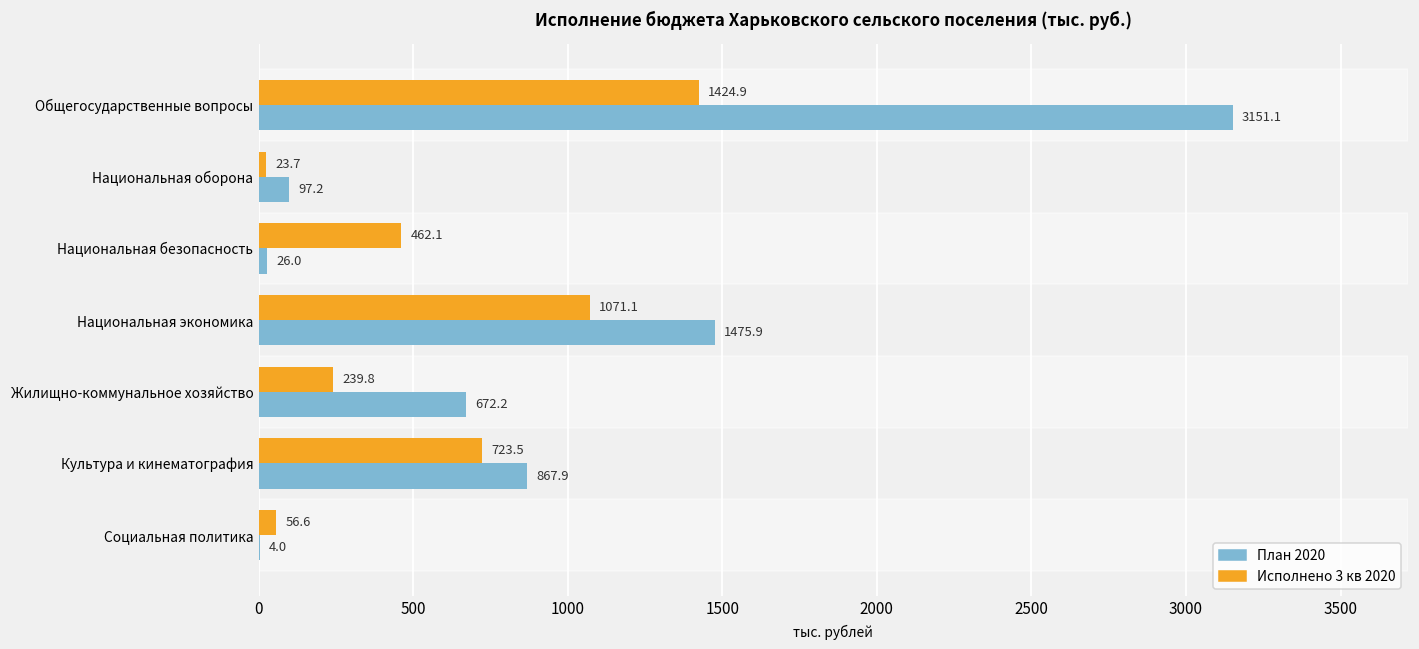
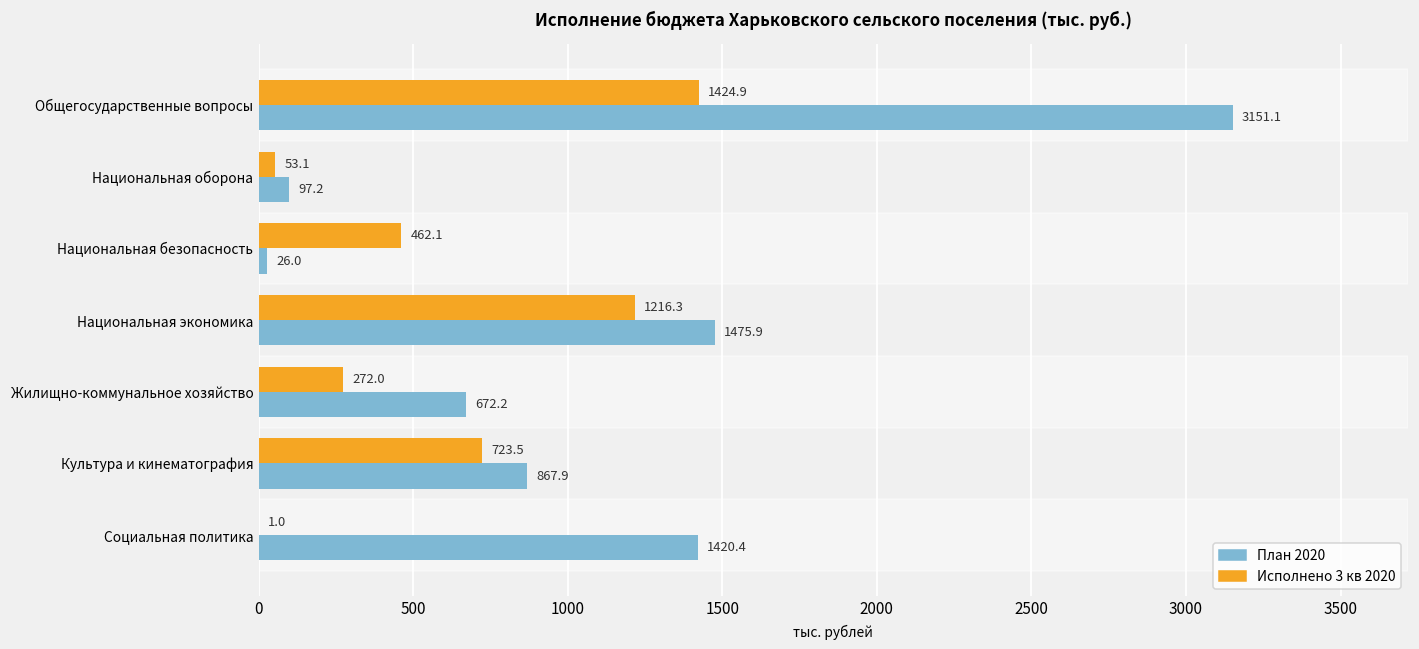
  {
    "План 2020": {
      "Общегосударственные вопросы": 3151.1,
      "Национальная оборона": 97.2,
      "Национальная безопасность": 26.0,
      "Национальная экономика": 1475.9,
      "Жилищно-коммунальное хозяйство": 672.2,
      "Культура и кинематография": 867.9,
-     "Социальная политика": 4.0
+     "Социальная политика": 1420.4
    },
    "Исполнено 3 кв 2020": {
      "Общегосударственные вопросы": 1424.9,
-     "Национальная оборона": 23.7,
+     "Национальная оборона": 53.1,
      "Национальная безопасность": 462.1,
-     "Национальная экономика": 1071.1,
-     "Жилищно-коммунальное хозяйство": 239.8,
+     "Национальная экономика": 1216.3,
+     "Жилищно-коммунальное хозяйство": 272.0,
      "Культура и кинематография": 723.5,
-     "Социальная политика": 56.6
+     "Социальная политика": 1.0
    }
  }
